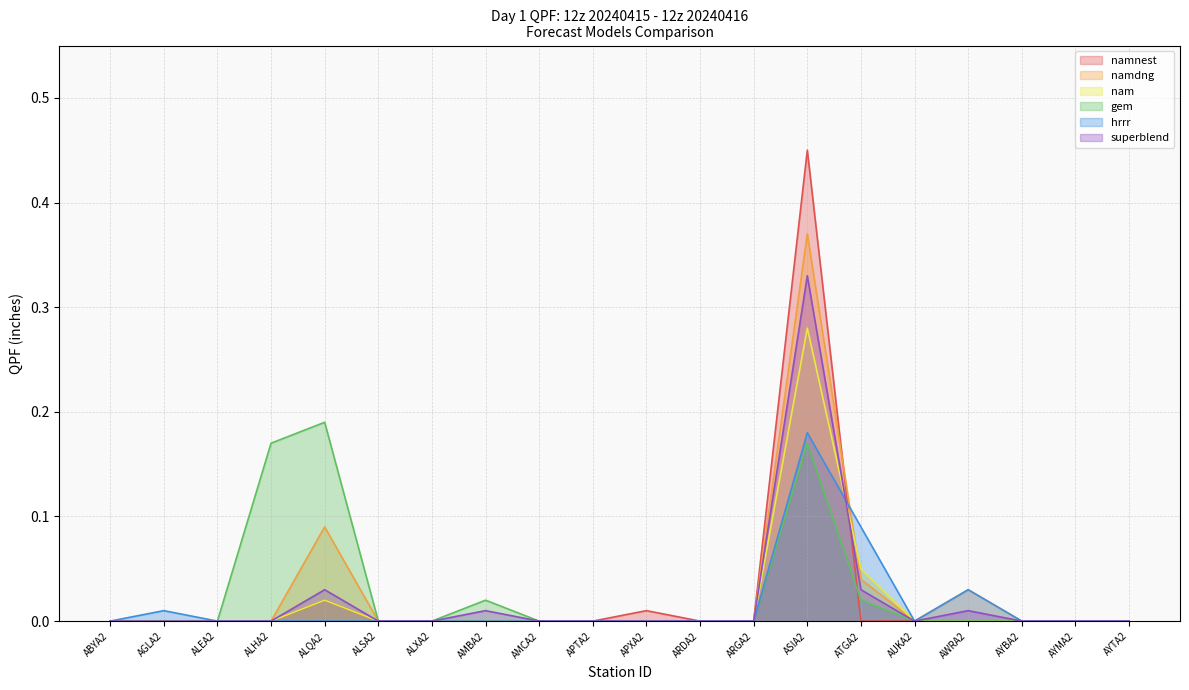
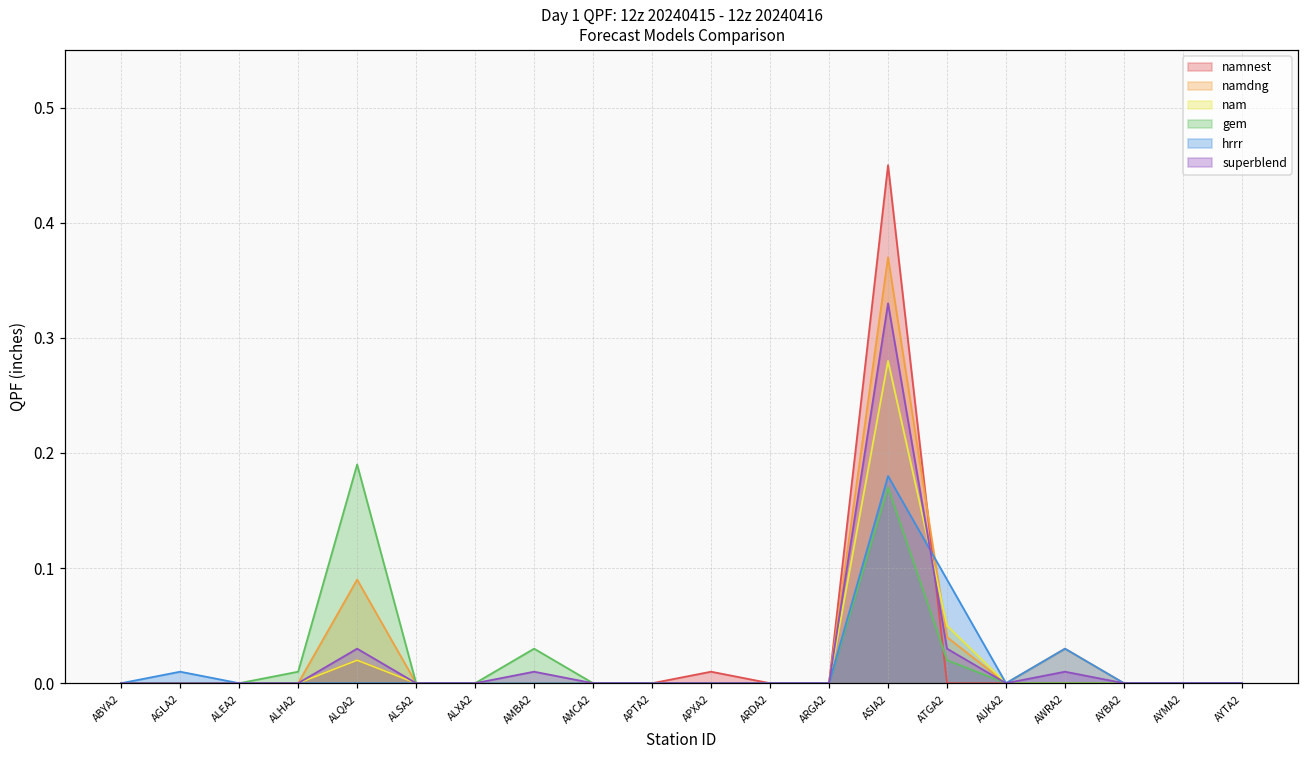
  {
    "gem": {
-     "ALHA2": 0.17,
+     "ALHA2": 0.01,
      "ALQA2": 0.19,
-     "AMBA2": 0.02,
+     "AMBA2": 0.03,
      "ASIA2": 0.17,
      "ATGA2": 0.02
    }
  }
